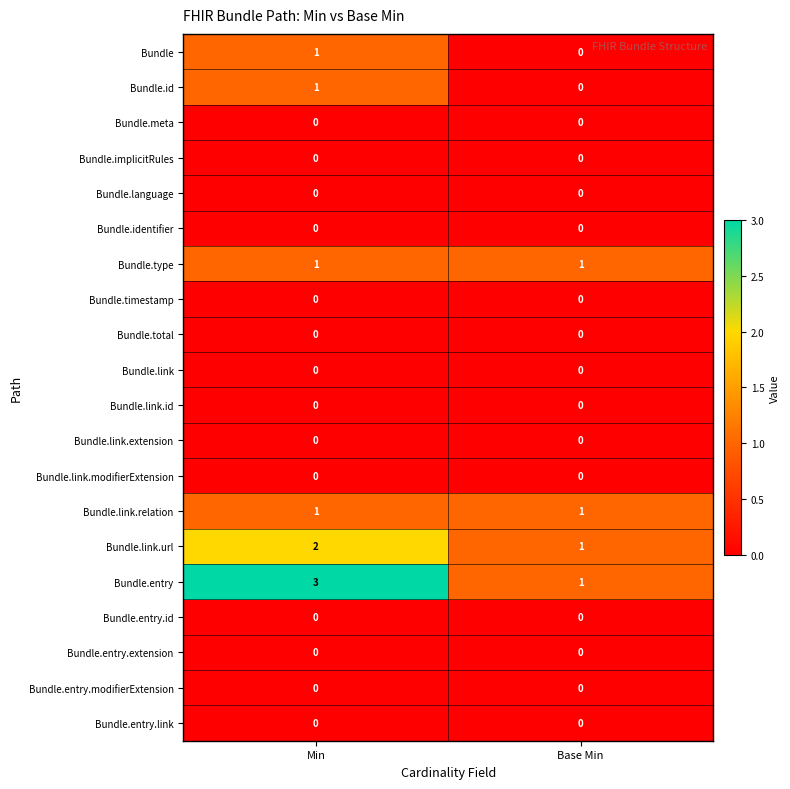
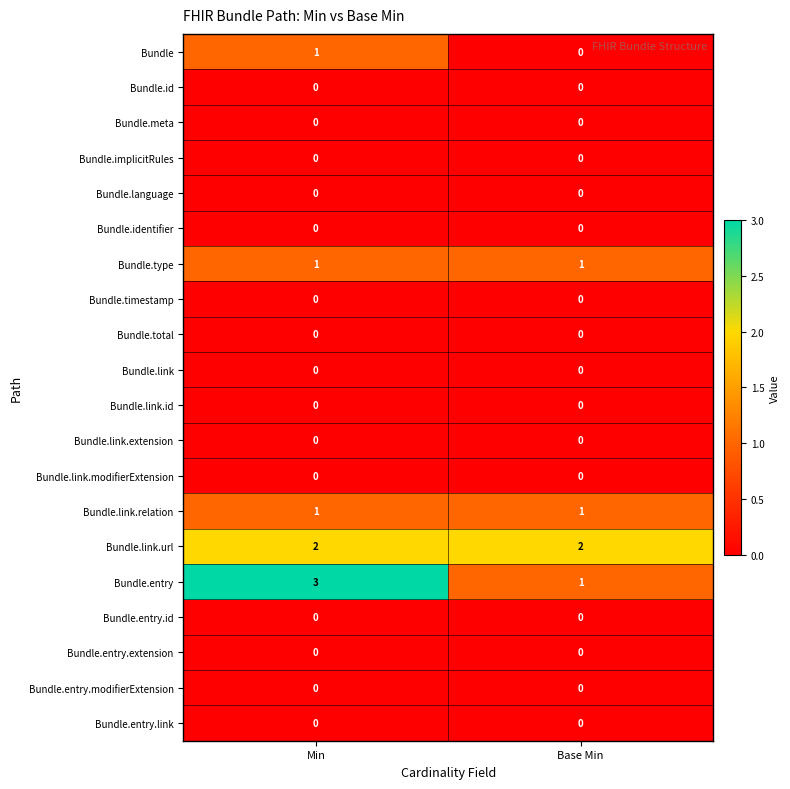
  {
    "Bundle": {
      "Min": 1
    },
    "Bundle.id": {
-     "Min": 1,
+     "Min": 0,
      "Base Min": 0
    },
    "Bundle.meta": {
      "Min": 0,
      "Base Min": 0
    },
    "Bundle.implicitRules": {
      "Min": 0,
      "Base Min": 0
    },
    "Bundle.language": {
      "Min": 0,
      "Base Min": 0
    },
    "Bundle.identifier": {
      "Min": 0,
      "Base Min": 0
    },
    "Bundle.type": {
      "Min": 1,
      "Base Min": 1
    },
    "Bundle.timestamp": {
      "Min": 0,
      "Base Min": 0
    },
    "Bundle.total": {
      "Min": 0,
      "Base Min": 0
    },
    "Bundle.link": {
      "Min": 0,
      "Base Min": 0
    },
    "Bundle.link.id": {
      "Min": 0,
      "Base Min": 0
    },
    "Bundle.link.extension": {
      "Min": 0,
      "Base Min": 0
    },
    "Bundle.link.modifierExtension": {
      "Min": 0,
      "Base Min": 0
    },
    "Bundle.link.relation": {
      "Min": 1,
      "Base Min": 1
    },
    "Bundle.link.url": {
      "Min": 2,
-     "Base Min": 1
+     "Base Min": 2
    },
    "Bundle.entry": {
      "Min": 3,
      "Base Min": 1
    },
    "Bundle.entry.id": {
      "Min": 0,
      "Base Min": 0
    },
    "Bundle.entry.extension": {
      "Min": 0,
      "Base Min": 0
    },
    "Bundle.entry.modifierExtension": {
      "Min": 0,
      "Base Min": 0
    },
    "Bundle.entry.link": {
      "Min": 0,
      "Base Min": 0
    }
  }
